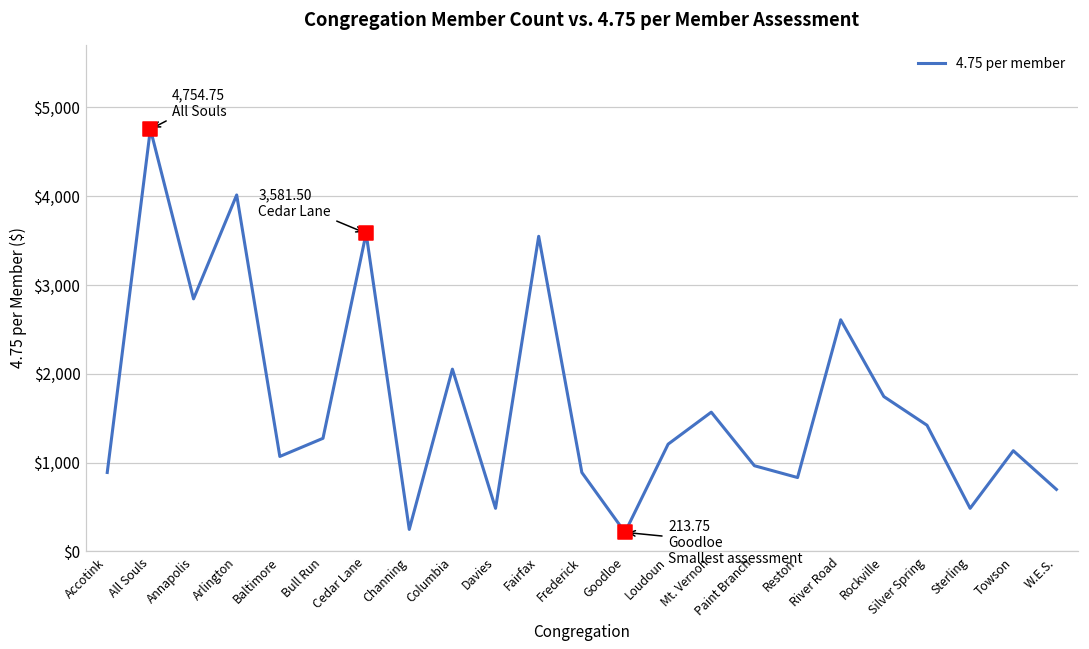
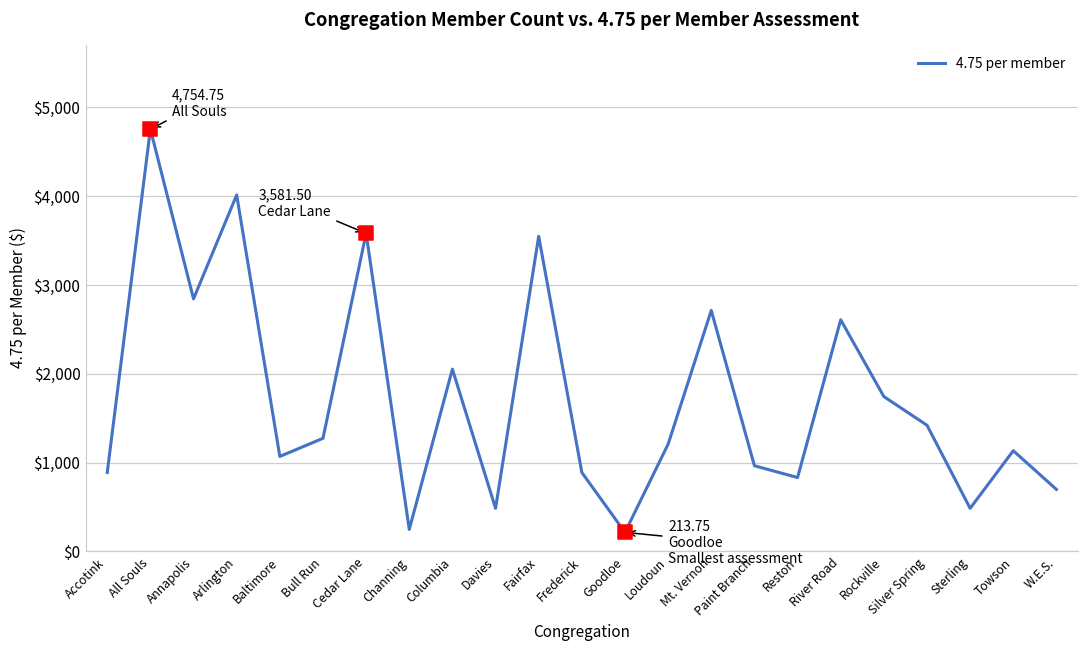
  {
    "4.75 per member": {
      "Accotink": "$900",
      "Annapolis": "$2,800",
      "Arlington": "$4,000",
      "Baltimore": "$1,100",
      "Bull Run": "$1,300",
      "Channing": "$200",
      "Columbia": "$2,100",
      "Davies": "$500",
      "Fairfax": "$3,500",
      "Frederick": "$900",
      "Loudoun": "$1,200",
-     "Mt. Vernon": "$1,600",
+     "Mt. Vernon": "$2,700",
      "Paint Branch": "$1,000",
      "Reston": "$800",
      "River Road": "$2,600",
      "Rockville": "$1,700",
      "Silver Spring": "$1,400",
      "Sterling": "$500",
      "Towson": "$1,100",
      "W.E.S.": "$700"
    }
  }
